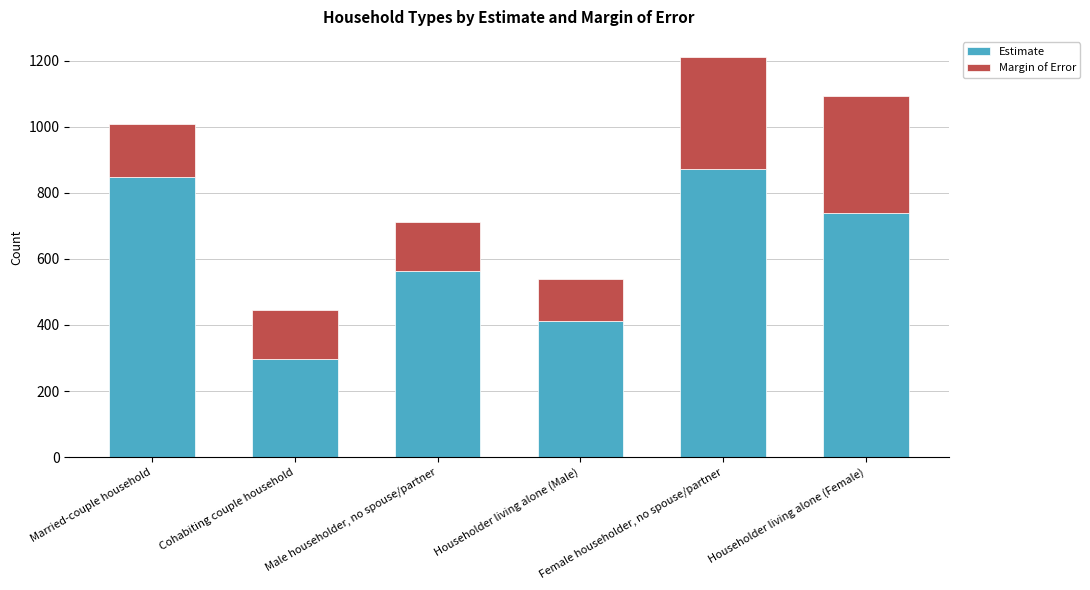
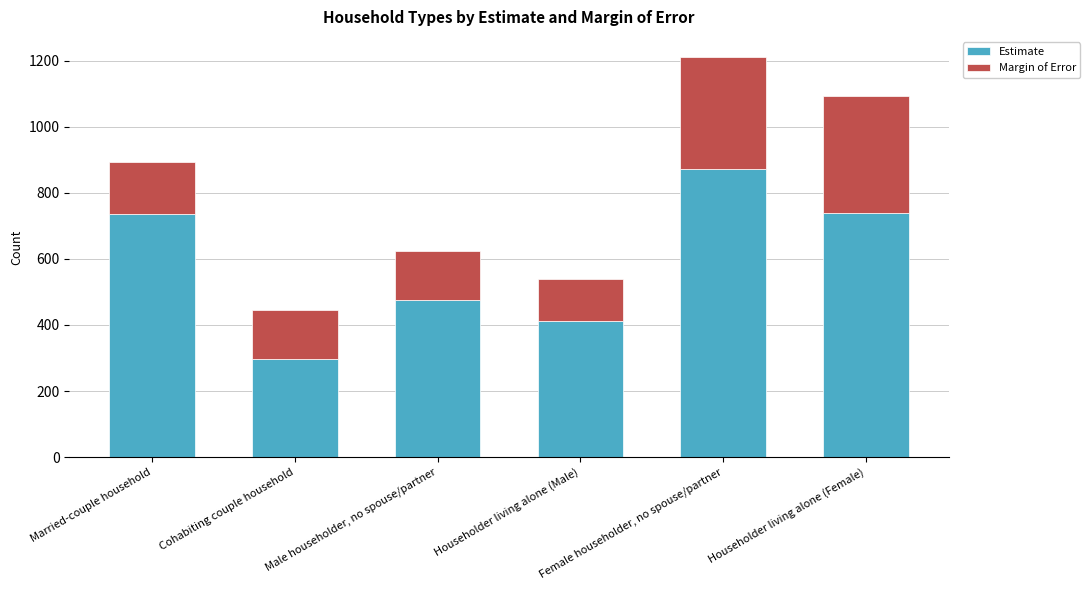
  {
    "Estimate": {
-     "Married-couple household": 850,
+     "Married-couple household": 740,
      "Cohabiting couple household": 300,
-     "Male householder, no spouse/partner": 560,
+     "Male householder, no spouse/partner": 480,
      "Householder living alone (Male)": 410,
      "Female householder, no spouse/partner": 870,
      "Householder living alone (Female)": 740
    },
    "Margin of Error": {
      "Married-couple household": 160,
      "Cohabiting couple household": 150,
      "Male householder, no spouse/partner": 150,
      "Householder living alone (Male)": 130,
      "Female householder, no spouse/partner": 340,
      "Householder living alone (Female)": 360
    }
  }
